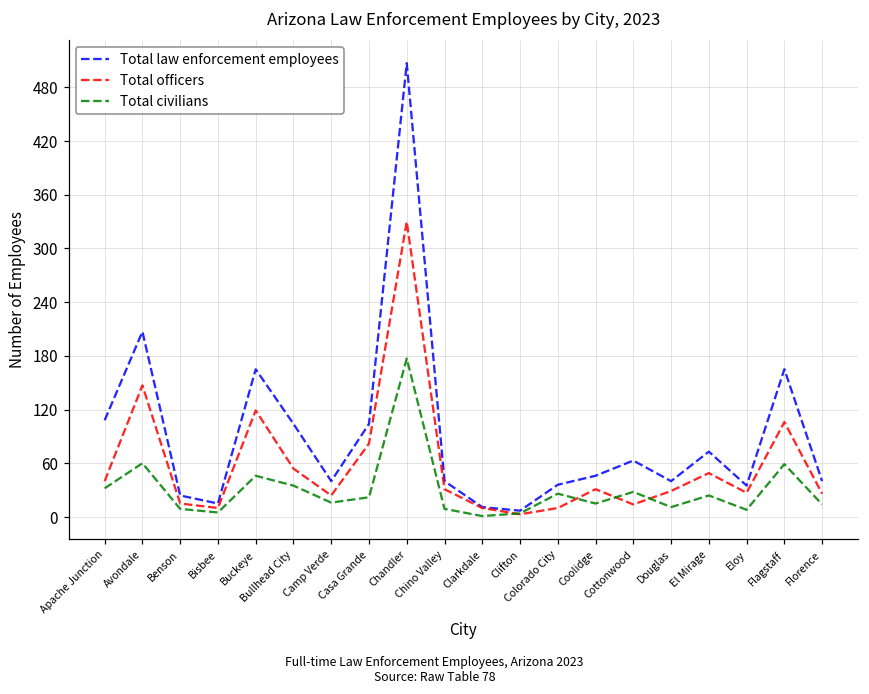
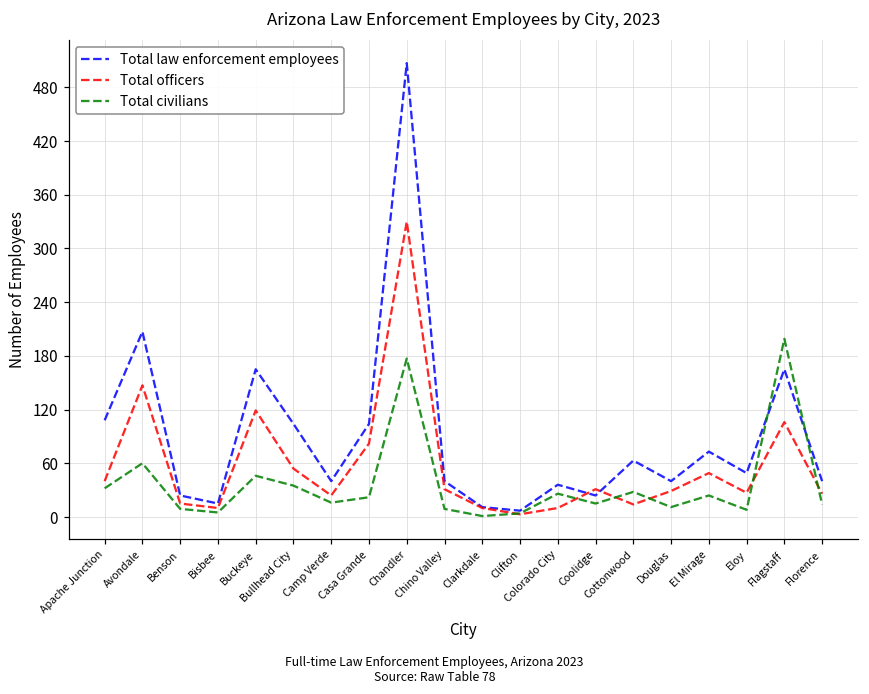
  {
    "Total law enforcement employees": {
      "Apache Junction": 110,
      "Avondale": 210,
      "Benson": 20,
      "Bisbee": 20,
      "Buckeye": 170,
      "Bullhead City": 100,
      "Camp Verde": 40,
      "Casa Grande": 100,
      "Chandler": 510,
      "Chino Valley": 40,
      "Colorado City": 40,
-     "Coolidge": 50,
+     "Coolidge": 20,
      "Cottonwood": 60,
      "Douglas": 40,
      "El Mirage": 70,
-     "Eloy": 40,
+     "Eloy": 50,
      "Flagstaff": 170,
      "Florence": 40
    },
    "Total officers": {
      "Apache Junction": 40,
      "Avondale": 150,
      "Benson": 20,
      "Bisbee": 10,
      "Buckeye": 120,
      "Bullhead City": 50,
      "Camp Verde": 20,
      "Casa Grande": 80,
      "Chandler": 330,
      "Chino Valley": 30,
      "Colorado City": 10,
      "Coolidge": 30,
      "Cottonwood": 10,
      "Douglas": 30,
      "El Mirage": 50,
      "Eloy": 30,
      "Flagstaff": 110,
      "Florence": 30
    },
    "Total civilians": {
      "Apache Junction": 30,
      "Avondale": 60,
      "Benson": 10,
      "Bisbee": 10,
      "Buckeye": 50,
      "Bullhead City": 40,
      "Camp Verde": 20,
      "Casa Grande": 20,
      "Chandler": 180,
      "Chino Valley": 10,
      "Clarkdale": 0,
      "Colorado City": 30,
      "Coolidge": 20,
      "Cottonwood": 30,
      "Douglas": 10,
      "El Mirage": 20,
      "Eloy": 10,
-     "Flagstaff": 60,
+     "Flagstaff": 200,
      "Florence": 10
    }
  }
